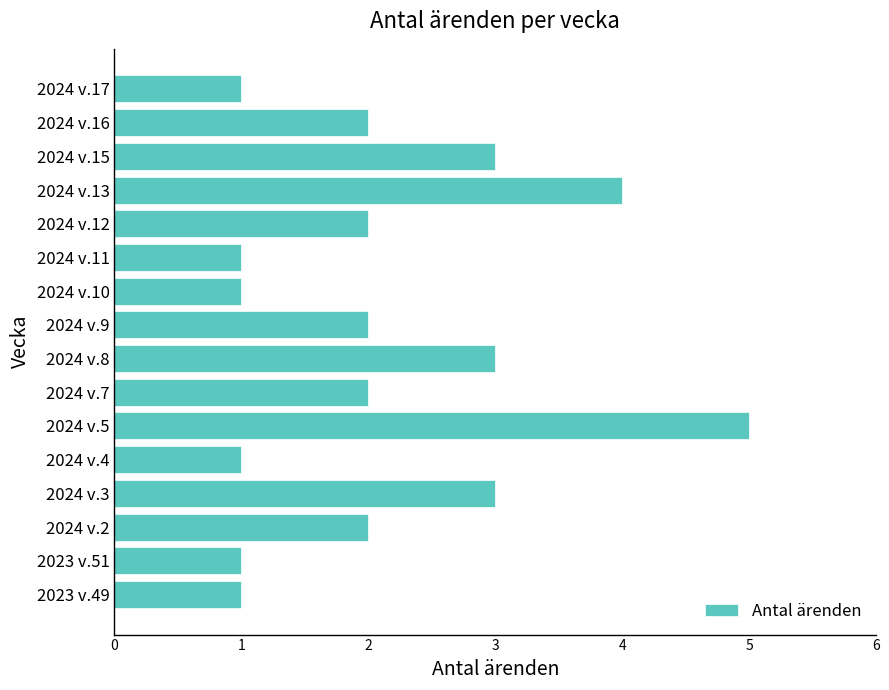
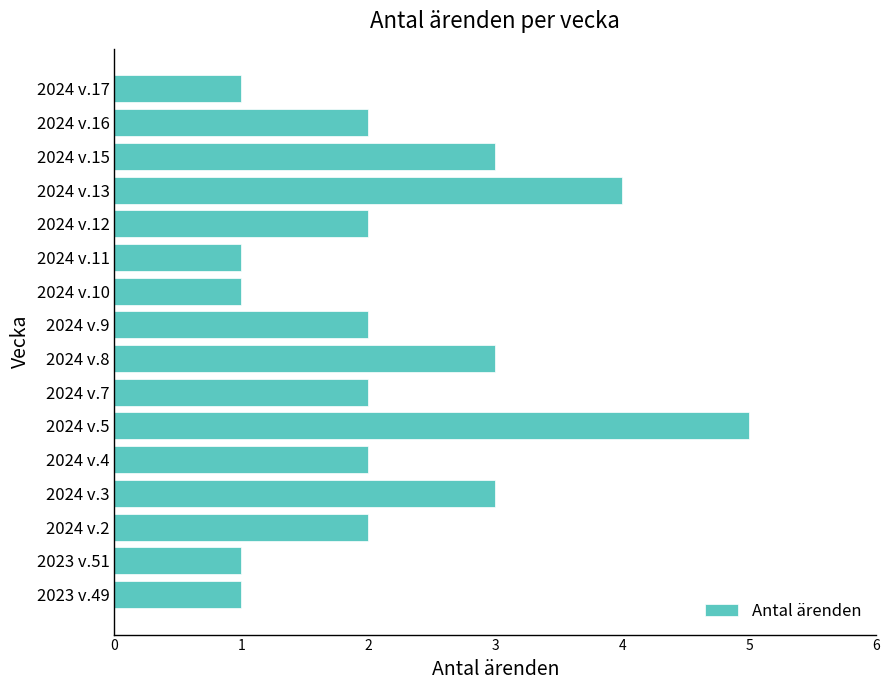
  {
    "2024 v.17": 1,
    "2024 v.16": 2,
    "2024 v.15": 3,
    "2024 v.13": 4,
    "2024 v.12": 2,
    "2024 v.11": 1,
    "2024 v.10": 1,
    "2024 v.9": 2,
    "2024 v.8": 3,
    "2024 v.7": 2,
    "2024 v.5": 5,
-   "2024 v.4": 1,
+   "2024 v.4": 2,
    "2024 v.3": 3,
    "2024 v.2": 2,
    "2023 v.51": 1,
    "2023 v.49": 1
  }
